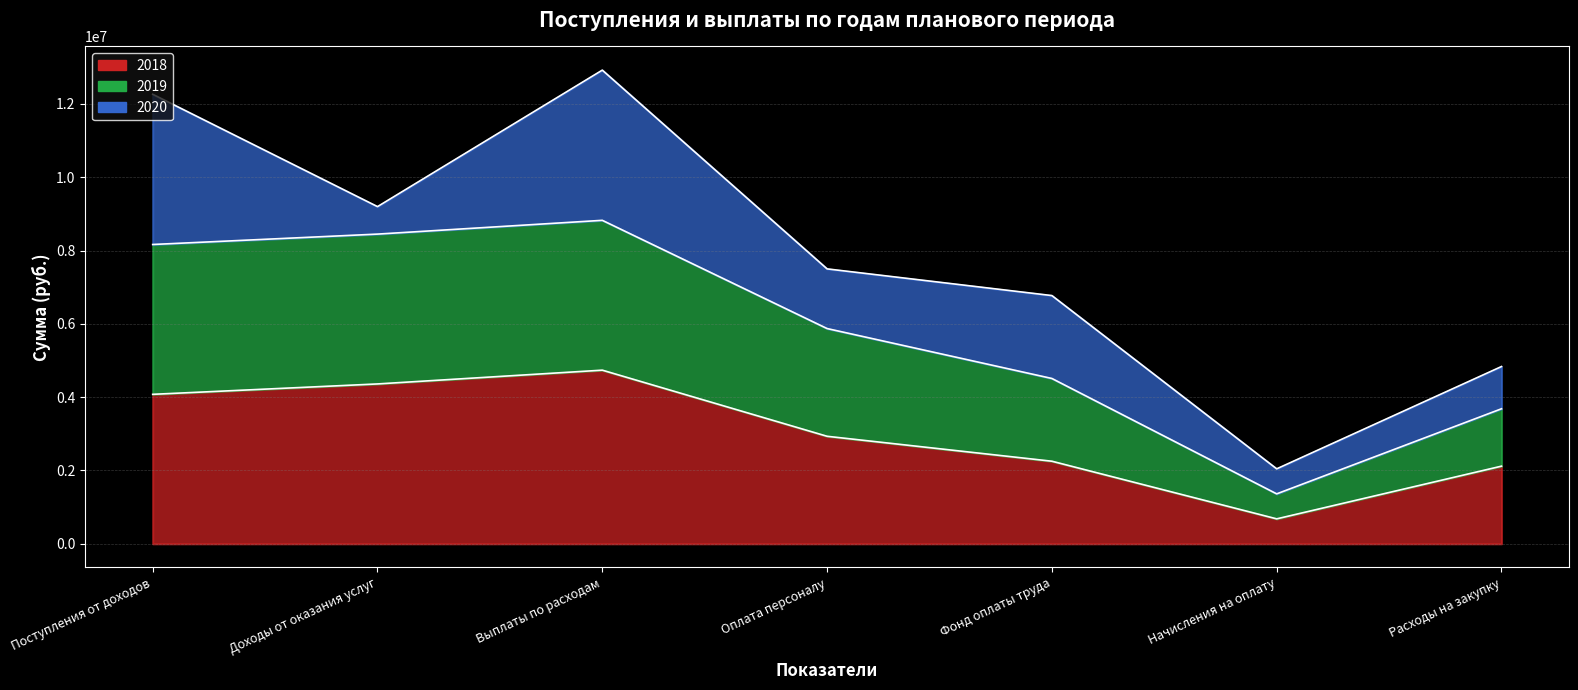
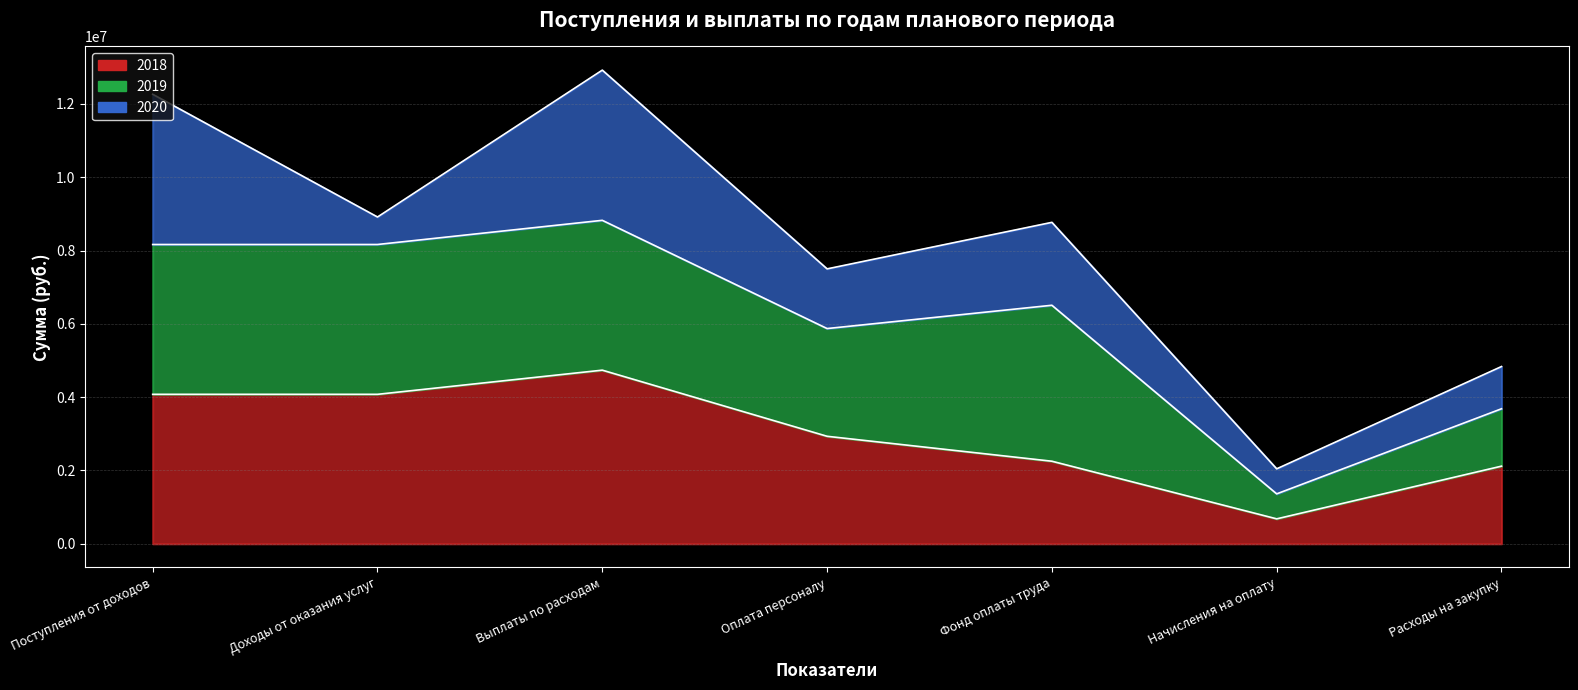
  {
    "2018": {
      "Поступления от доходов": 4100000,
-     "Доходы от оказания услуг": 4400000,
+     "Доходы от оказания услуг": 4100000,
      "Выплаты по расходам": 4700000,
      "Оплата персоналу": 2900000,
      "Фонд оплаты труда": 2300000,
      "Начисления на оплату": 700000,
      "Расходы на закупку": 2100000
    },
    "2019": {
      "Поступления от доходов": 4100000,
      "Доходы от оказания услуг": 4100000,
      "Выплаты по расходам": 4100000,
      "Оплата персоналу": 2900000,
-     "Фонд оплаты труда": 2300000,
+     "Фонд оплаты труда": 4300000,
      "Начисления на оплату": 700000,
      "Расходы на закупку": 1600000
    },
    "2020": {
      "Доходы от оказания услуг": 700000,
      "Выплаты по расходам": 4100000,
      "Оплата персоналу": 1600000,
      "Фонд оплаты труда": 2300000,
      "Начисления на оплату": 700000,
      "Расходы на закупку": 1200000
    }
  }
